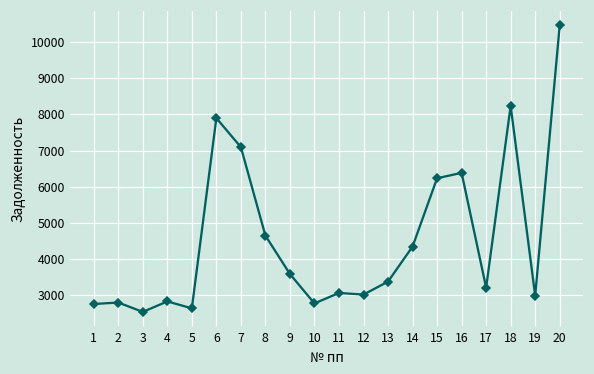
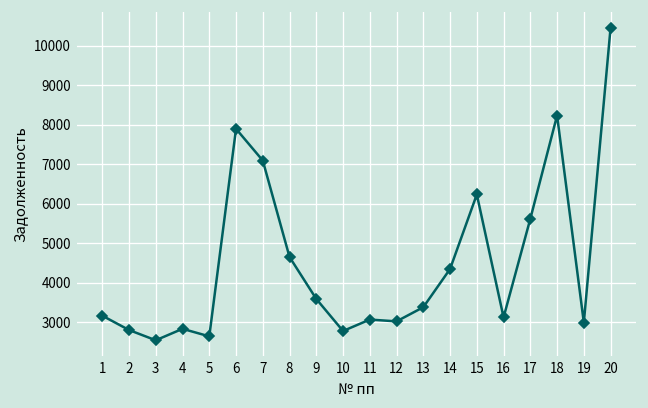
  {
-   "1": 2800,
+   "1": 3200,
    "2": 2800,
    "3": 2500,
    "4": 2800,
    "5": 2600,
    "6": 7900,
    "7": 7100,
    "8": 4600,
    "9": 3600,
    "10": 2800,
    "11": 3100,
    "12": 3000,
    "13": 3400,
    "14": 4300,
    "15": 6200,
-   "16": 6400,
-   "17": 3200,
+   "16": 3100,
+   "17": 5600,
    "18": 8200,
    "19": 3000,
    "20": 10500
  }
